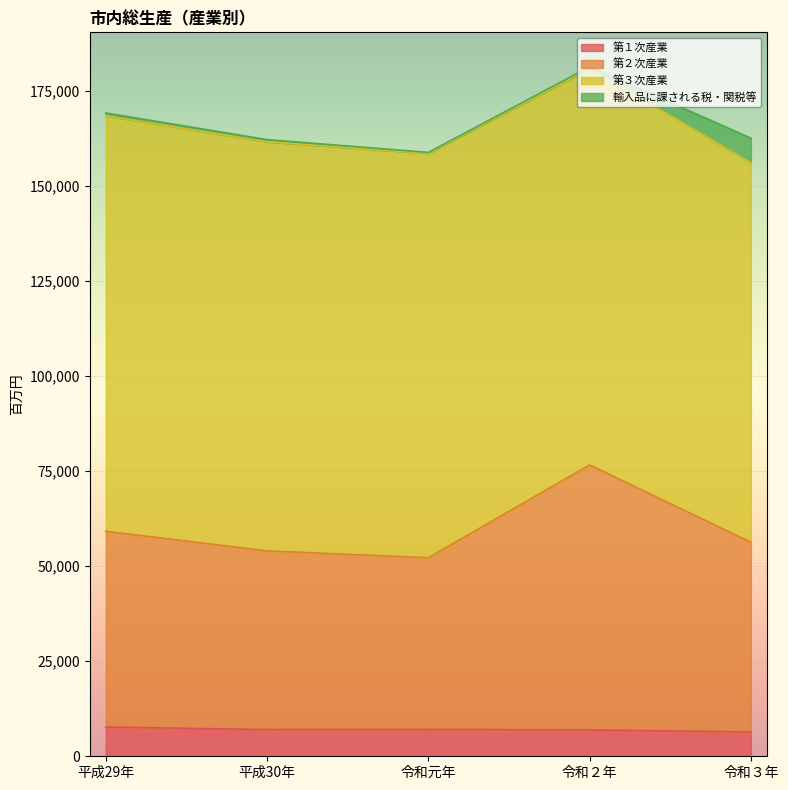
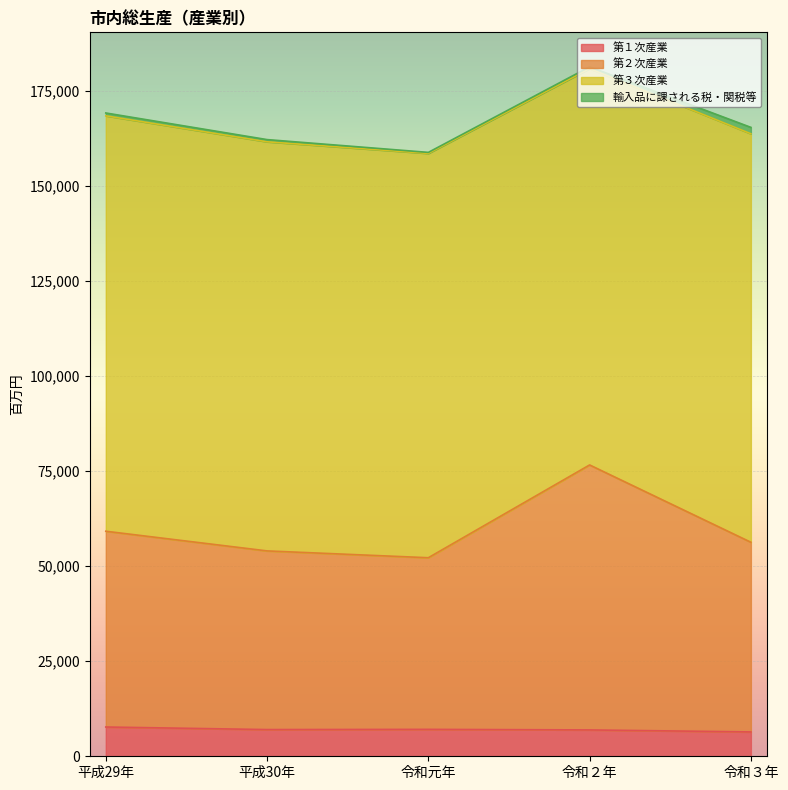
  {
    "第３次産業": {
      "平成29年": "109,000",
-     "令和３年": "100,000"
+     "令和３年": "107,000"
    },
    "輸入品に課される税・関税等": {
      "平成29年": "1,000",
-     "令和３年": "6,000"
+     "令和３年": "2,000"
    }
  }
